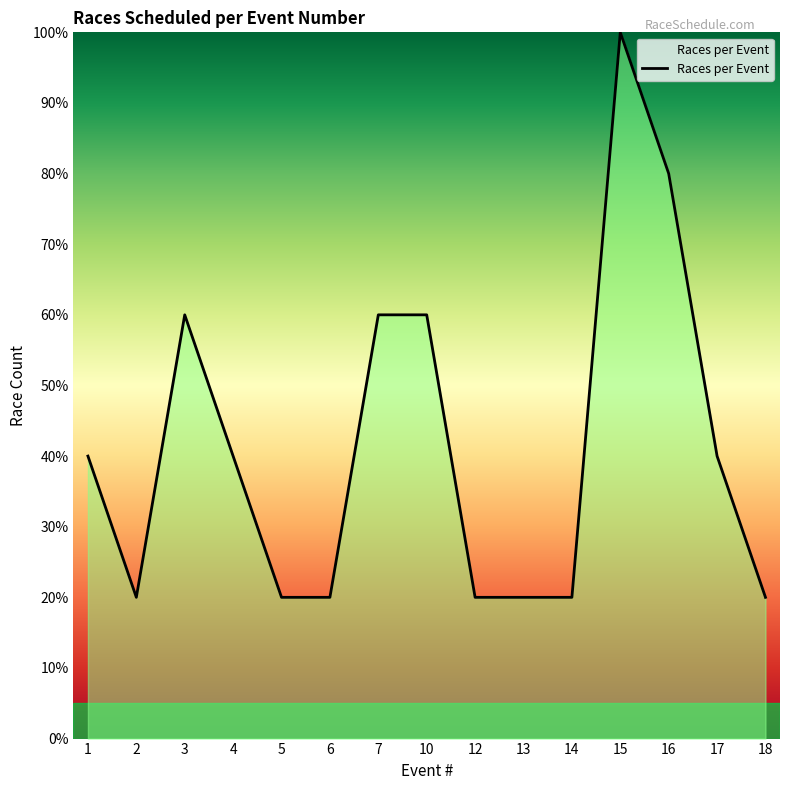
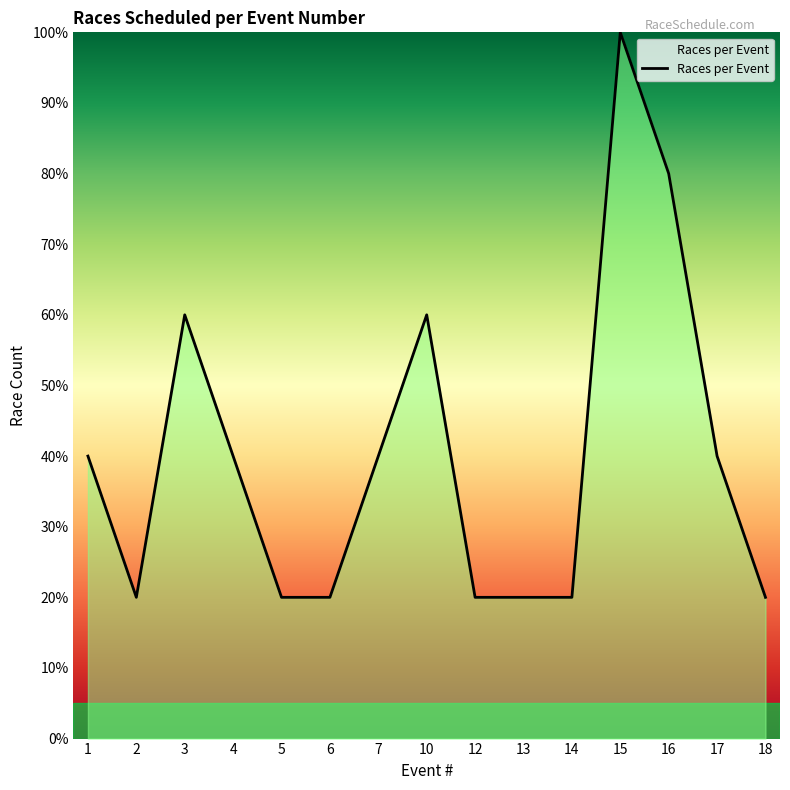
  {
    "1": "40%",
    "2": "20%",
    "3": "60%",
    "4": "40%",
    "5": "20%",
    "6": "20%",
-   "7": "60%",
+   "7": "40%",
    "10": "60%",
    "12": "20%",
    "13": "20%",
    "14": "20%",
    "15": "100%",
    "16": "80%",
    "17": "40%",
    "18": "20%"
  }
